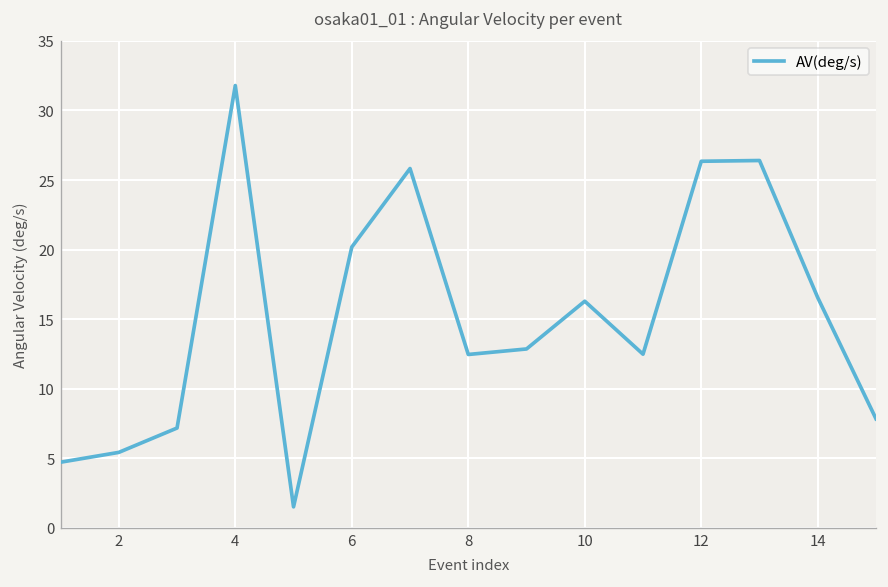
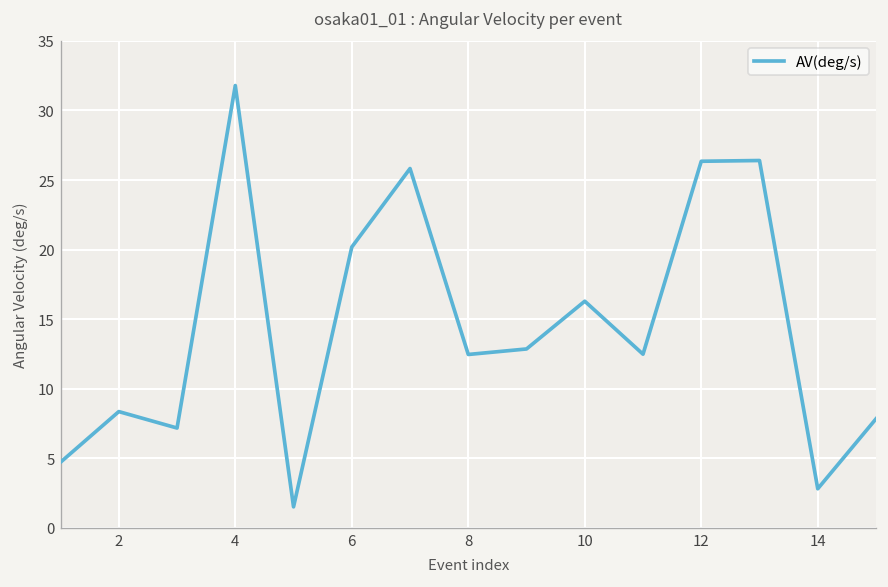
  {
-   "2": 5.4,
+   "2": 8.4,
    "4": 31.8,
    "6": 20.2,
    "8": 12.5,
    "10": 16.3,
    "12": 26.3,
-   "14": 16.5
+   "14": 2.8
  }
